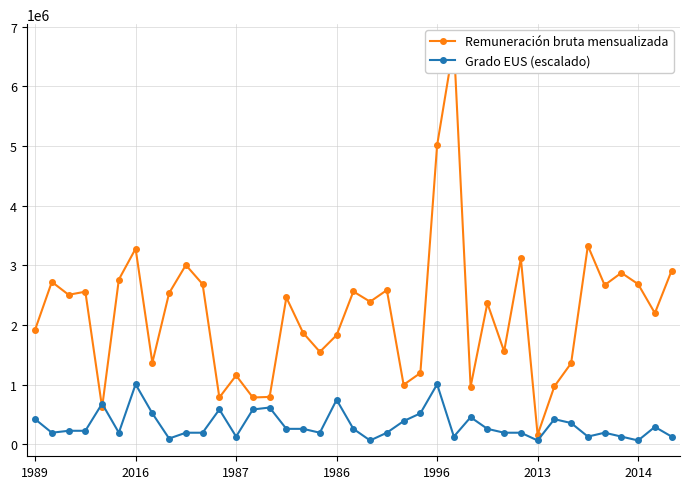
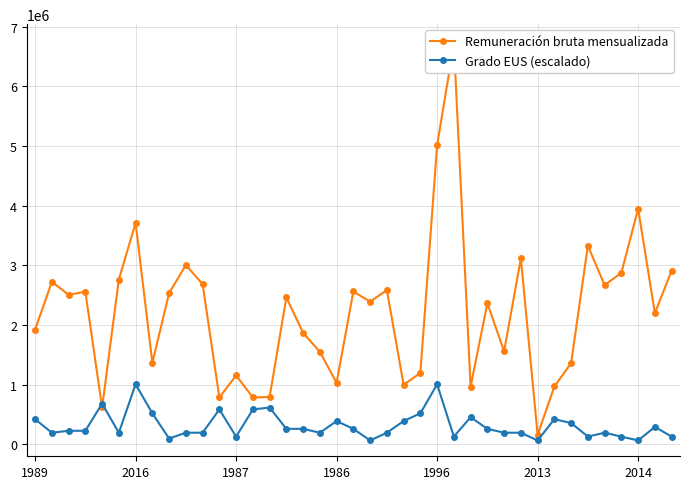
  {
    "Remuneración bruta mensualizada": {
      "1989": 1900000,
-     "2016": 3300000,
+     "2016": 3700000,
      "1987": 1200000,
-     "1986": 1800000,
+     "1986": 1000000,
      "1996": 5000000,
      "2013": 200000,
-     "2014": 2700000
+     "2014": 3900000
    },
    "Grado EUS (escalado)": {
      "1989": 400000,
      "2016": 1000000,
      "1987": 100000,
-     "1986": 700000,
+     "1986": 400000,
      "1996": 1000000,
      "2013": 100000,
      "2014": 100000
    }
  }
